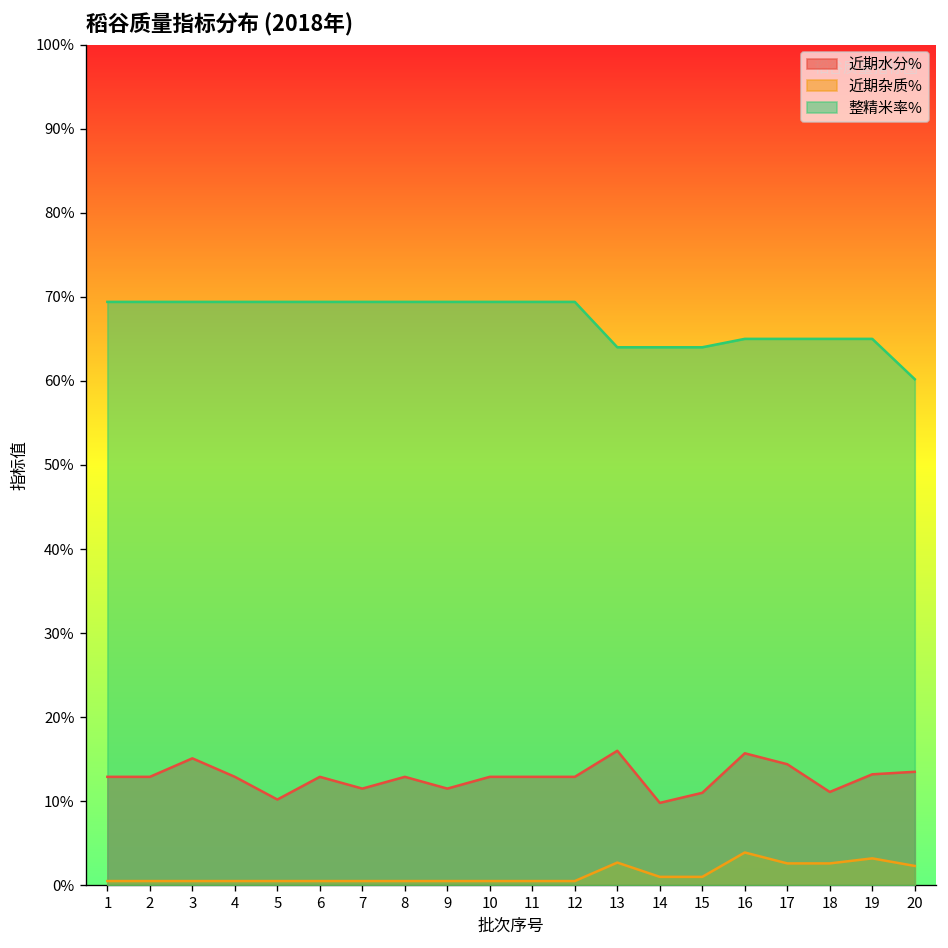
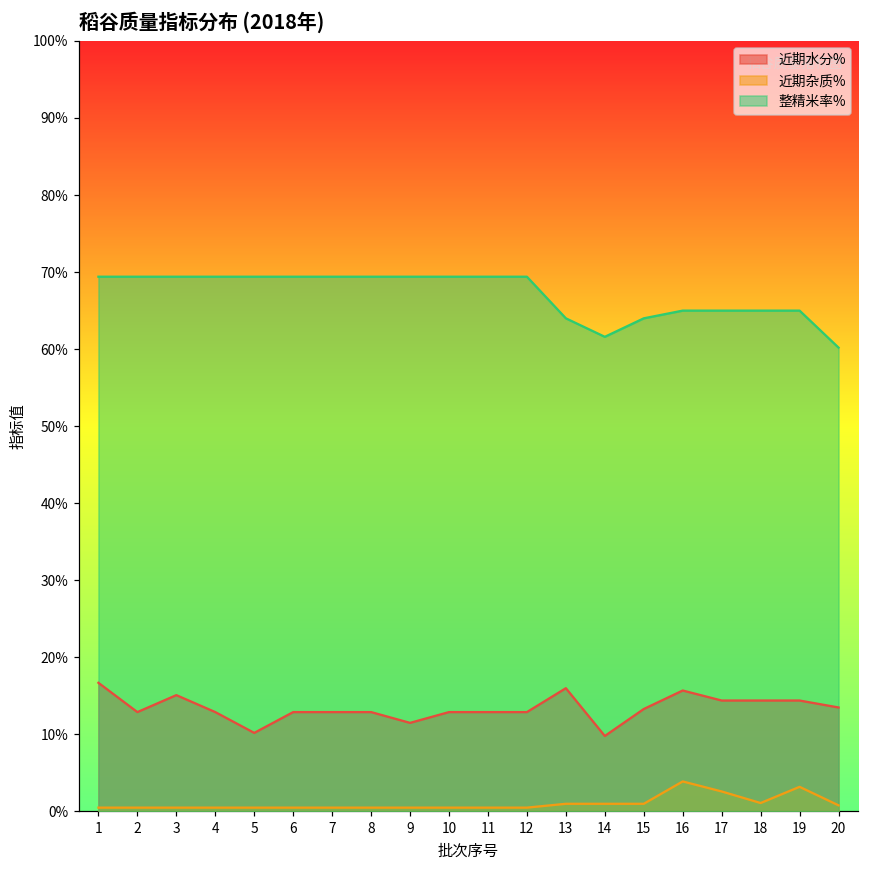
  {
    "近期水分%": {
-     "1": "13%",
+     "1": "17%",
      "2": "13%",
      "3": "15%",
      "4": "13%",
      "5": "10%",
      "6": "13%",
-     "7": "12%",
+     "7": "13%",
      "8": "13%",
      "9": "12%",
      "10": "13%",
      "11": "13%",
      "12": "13%",
      "13": "16%",
      "14": "10%",
-     "15": "11%",
+     "15": "13%",
      "16": "16%",
      "17": "14%",
-     "18": "11%",
-     "19": "13%",
+     "18": "14%",
+     "19": "14%",
      "20": "14%"
    },
    "近期杂质%": {
      "1": "1%",
      "2": "1%",
      "3": "1%",
      "4": "1%",
      "5": "1%",
      "6": "1%",
      "7": "1%",
      "8": "1%",
      "9": "1%",
      "10": "1%",
      "11": "1%",
      "12": "1%",
-     "13": "3%",
+     "13": "1%",
      "14": "1%",
      "15": "1%",
      "16": "4%",
      "17": "3%",
-     "18": "3%",
+     "18": "1%",
      "19": "3%",
-     "20": "2%"
+     "20": "1%"
    },
    "整精米率%": {
      "1": "69%",
      "2": "69%",
      "3": "69%",
      "4": "69%",
      "5": "69%",
      "6": "69%",
      "7": "69%",
      "8": "69%",
      "9": "69%",
      "10": "69%",
      "11": "69%",
      "12": "69%",
      "13": "64%",
-     "14": "64%",
+     "14": "62%",
      "15": "64%",
      "16": "65%",
      "17": "65%",
      "18": "65%",
      "19": "65%",
      "20": "60%"
    }
  }
